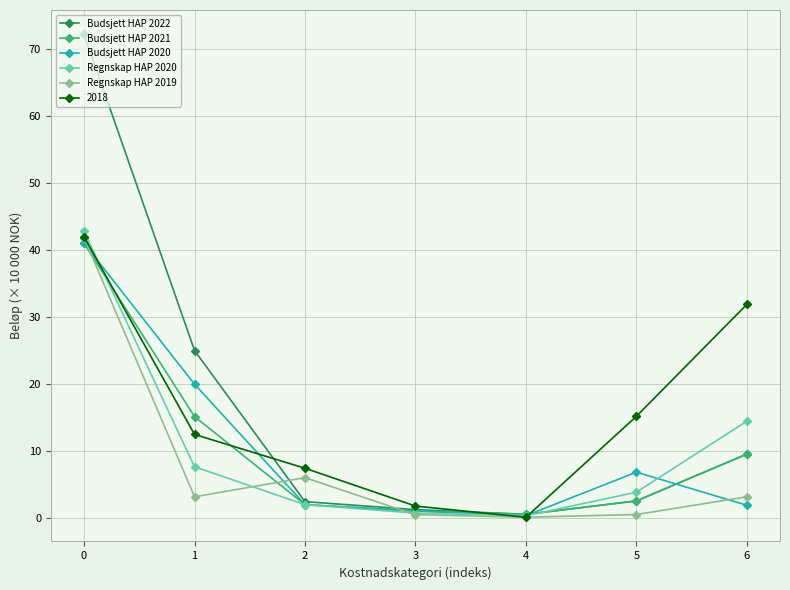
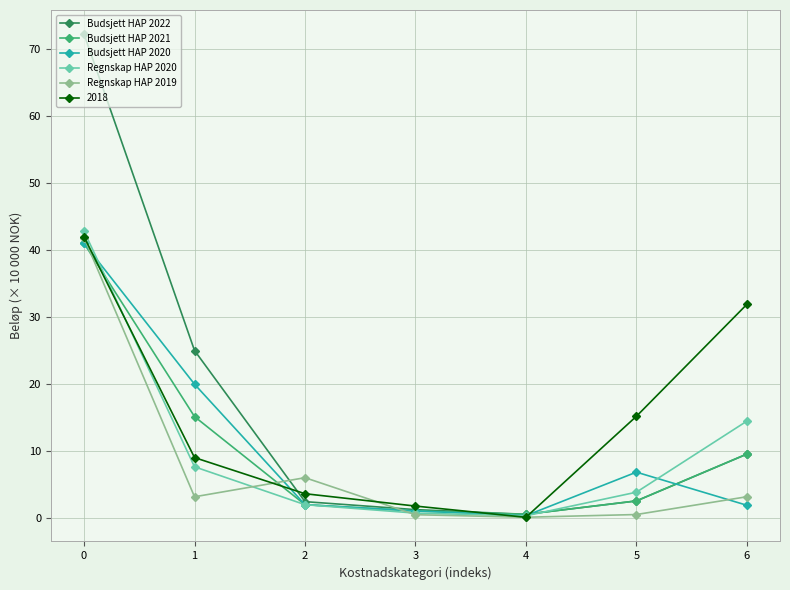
  {
    "Budsjett HAP 2020": {
      "1": 20,
      "5": 7,
      "6": 2
    },
    "2018": {
-     "1": 12,
-     "2": 7,
+     "1": 9,
+     "2": 4,
      "3": 2,
      "5": 15,
      "6": 32
    }
  }
